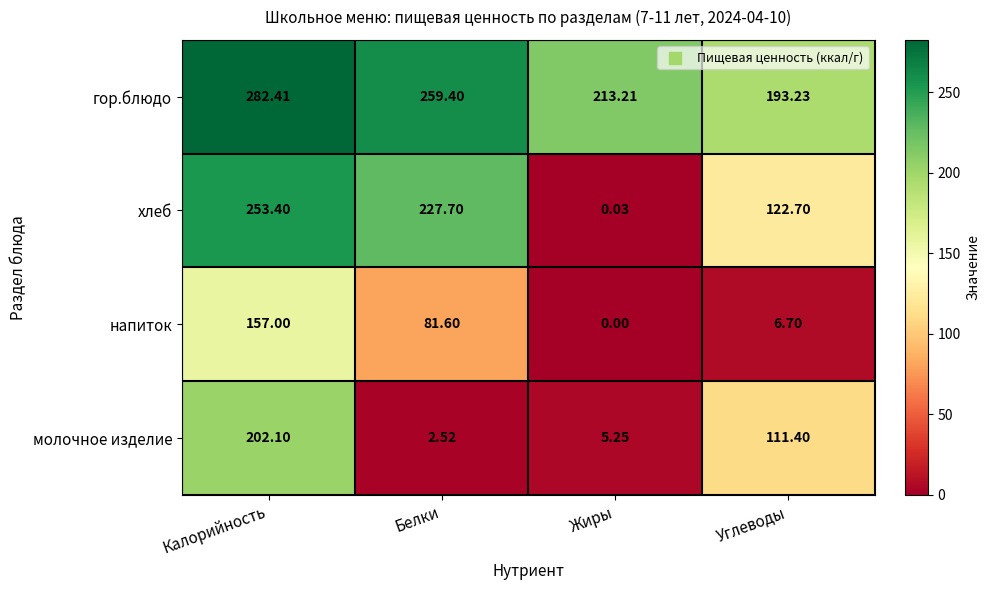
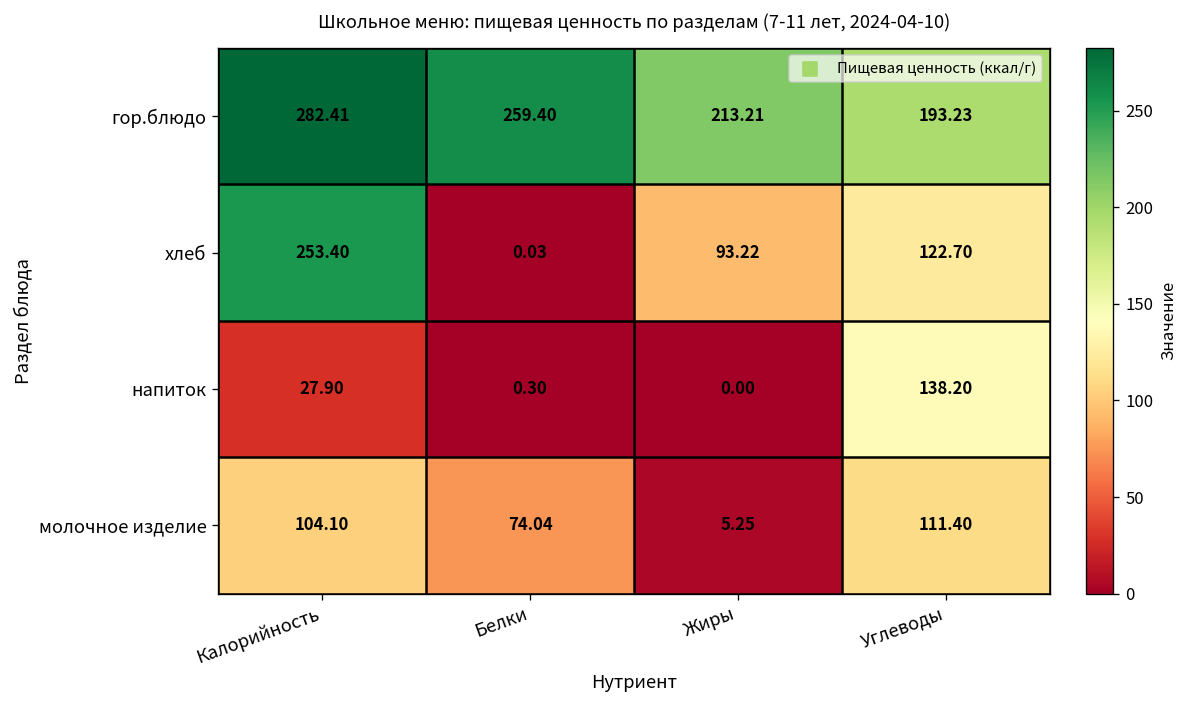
  {
    "гор.блюдо": {
      "Калорийность": 282.41,
      "Белки": 259.40,
      "Жиры": 213.21,
      "Углеводы": 193.23
    },
    "хлеб": {
      "Калорийность": 253.40,
-     "Белки": 227.70,
-     "Жиры": 0.03,
+     "Белки": 0.03,
+     "Жиры": 93.22,
      "Углеводы": 122.70
    },
    "напиток": {
-     "Калорийность": 157.00,
-     "Белки": 81.60,
+     "Калорийность": 27.90,
+     "Белки": 0.30,
      "Жиры": 0.00,
-     "Углеводы": 6.70
+     "Углеводы": 138.20
    },
    "молочное изделие": {
-     "Калорийность": 202.10,
-     "Белки": 2.52,
+     "Калорийность": 104.10,
+     "Белки": 74.04,
      "Жиры": 5.25,
      "Углеводы": 111.40
    }
  }
